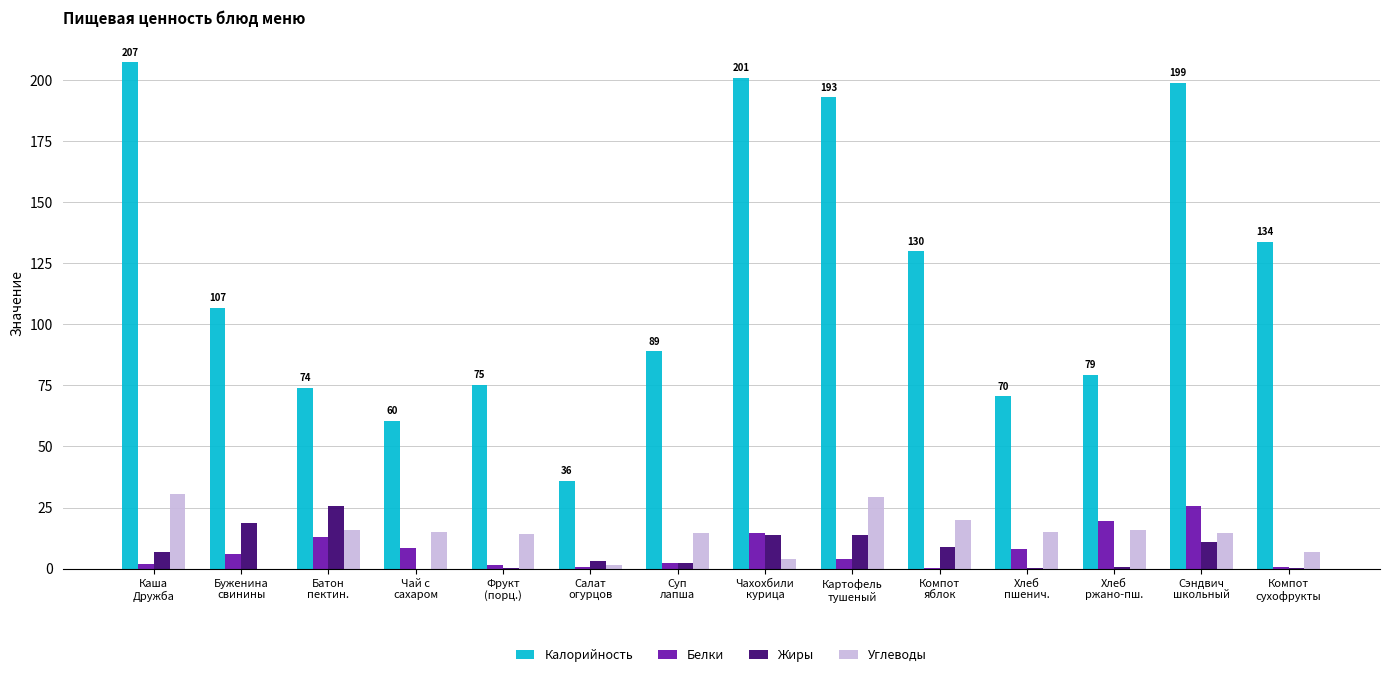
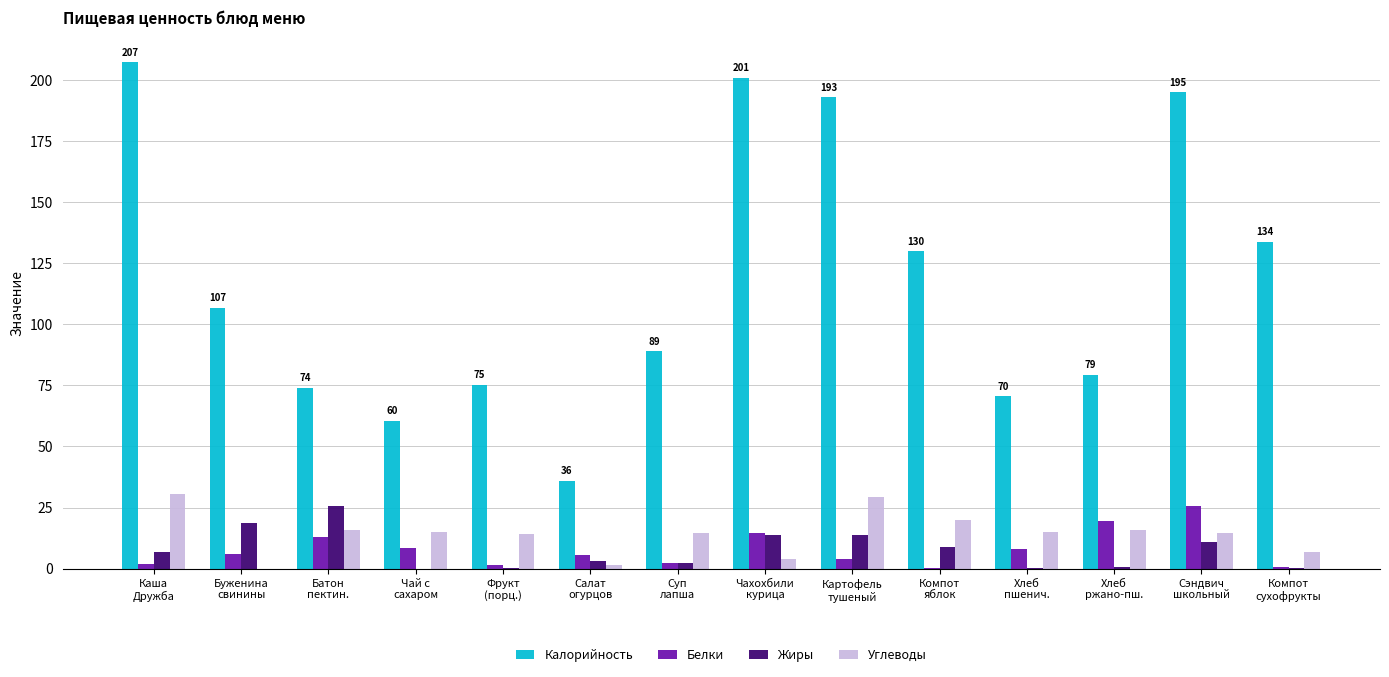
  {
    "Калорийность": {
      "Каша Дружба": 207,
      "Буженина свинины": 107,
      "Батон пектин.": 74,
      "Чай с сахаром": 60,
      "Фрукт (порц.)": 75,
      "Салат огурцов": 36,
      "Суп лапша": 89,
      "Чахохбили курица": 201,
      "Картофель тушеный": 193,
      "Компот яблок": 130,
      "Хлеб пшенич.": 70,
      "Хлеб ржано-пш.": 79,
-     "Сэндвич школьный": 199,
+     "Сэндвич школьный": 195,
      "Компот сухофрукты": 134
    },
    "Белки": {
      "Каша Дружба": 2,
      "Буженина свинины": 6,
      "Батон пектин.": 13,
      "Чай с сахаром": 8,
      "Фрукт (порц.)": 1,
-     "Салат огурцов": 1,
+     "Салат огурцов": 6,
      "Суп лапша": 2,
      "Чахохбили курица": 14,
      "Картофель тушеный": 4,
      "Хлеб пшенич.": 8,
      "Хлеб ржано-пш.": 20,
      "Сэндвич школьный": 26
    },
    "Жиры": {
      "Каша Дружба": 7,
      "Буженина свинины": 19,
      "Батон пектин.": 26,
      "Салат огурцов": 3,
      "Суп лапша": 2,
      "Чахохбили курица": 14,
      "Картофель тушеный": 14,
      "Компот яблок": 9,
      "Сэндвич школьный": 11
    },
    "Углеводы": {
      "Каша Дружба": 31,
      "Буженина свинины": 0,
      "Батон пектин.": 16,
      "Чай с сахаром": 15,
      "Фрукт (порц.)": 14,
      "Салат огурцов": 2,
      "Суп лапша": 15,
      "Чахохбили курица": 4,
      "Картофель тушеный": 29,
      "Компот яблок": 20,
      "Хлеб пшенич.": 15,
      "Хлеб ржано-пш.": 16,
      "Сэндвич школьный": 14,
      "Компот сухофрукты": 7
    }
  }
